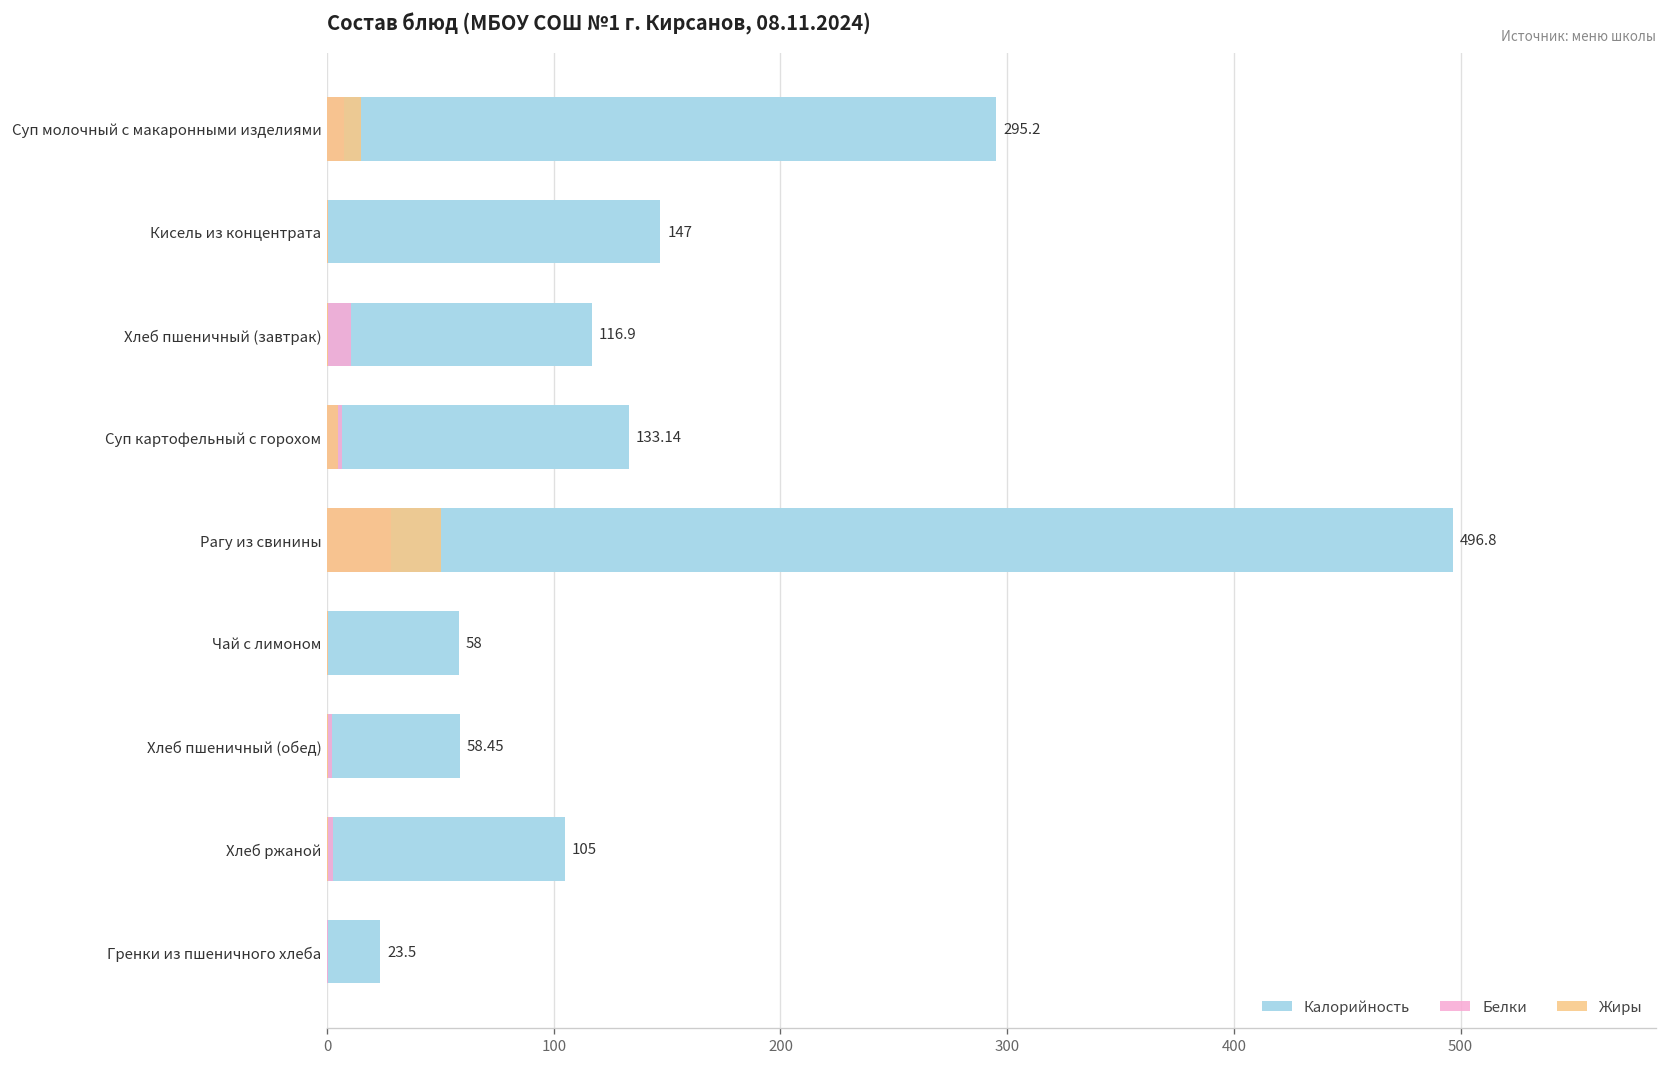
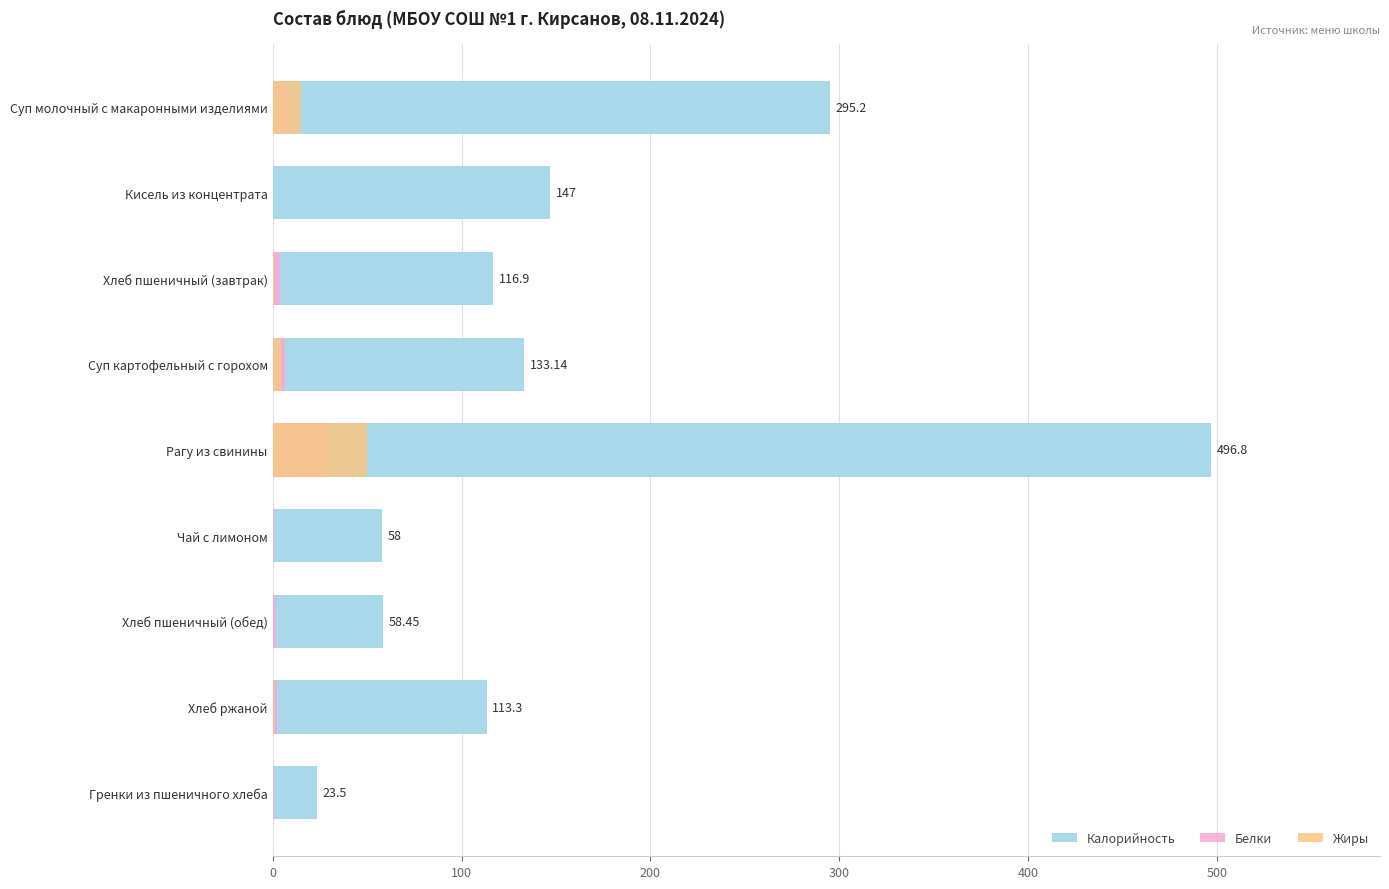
  {
    "Калорийность": {
      "Суп молочный с макаронными изделиями": 295.2,
      "Кисель из концентрата": 147,
      "Хлеб пшеничный (завтрак)": 116.9,
      "Суп картофельный с горохом": 133.14,
      "Рагу из свинины": 496.8,
      "Чай с лимоном": 58,
      "Хлеб пшеничный (обед)": 58.45,
-     "Хлеб ржаной": 105,
+     "Хлеб ржаной": 113.3,
      "Гренки из пшеничного хлеба": 23.5
    },
    "Белки": {
-     "Хлеб пшеничный (завтрак)": 11
+     "Хлеб пшеничный (завтрак)": 4
    }
  }
